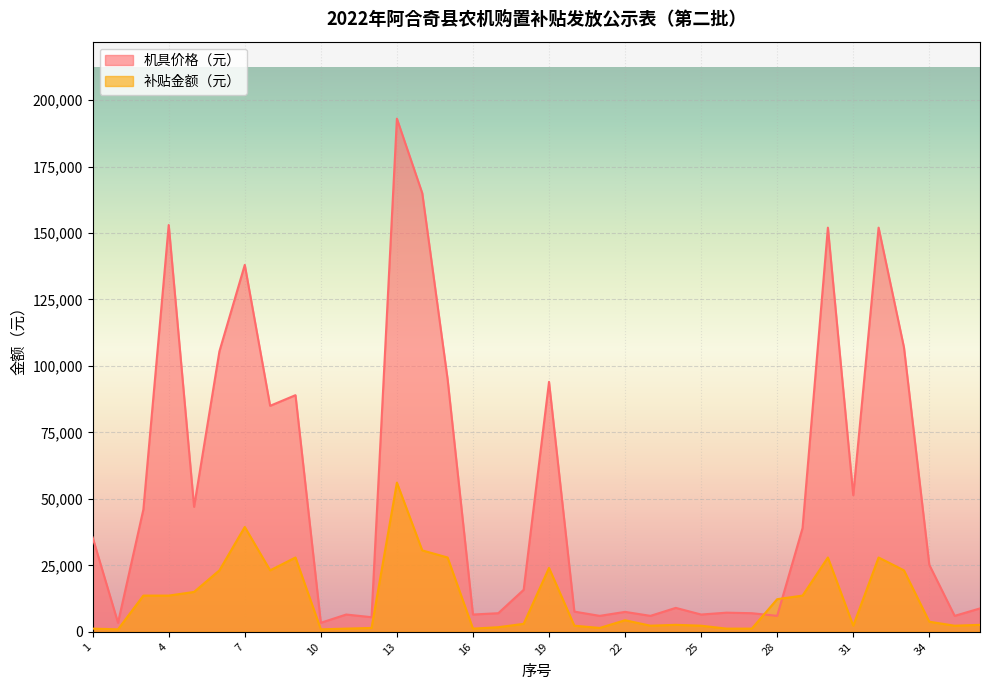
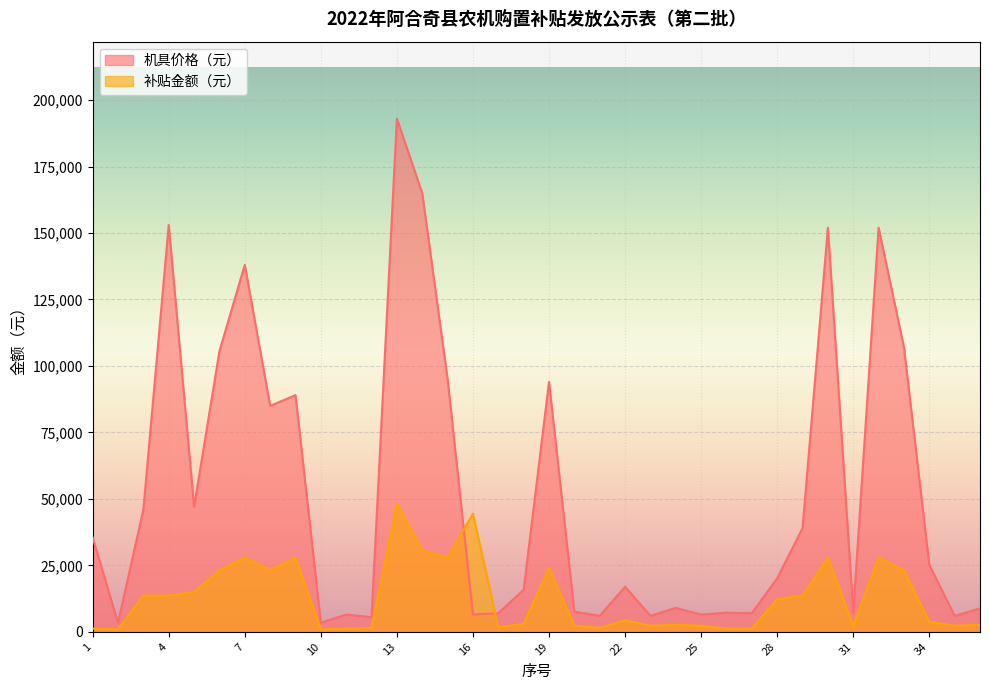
  {
    "机具价格（元）": {
      "1": "35,000",
      "4": "153,000",
      "7": "138,000",
      "10": "3,000",
      "13": "193,000",
      "16": "7,000",
      "19": "94,000",
-     "22": "8,000",
+     "22": "17,000",
      "25": "7,000",
-     "28": "6,000",
-     "31": "51,000",
+     "28": "20,000",
+     "31": "7,000",
      "34": "25,000"
    },
    "补贴金额（元）": {
      "1": "1,000",
      "4": "14,000",
-     "7": "39,000",
+     "7": "28,000",
      "10": "1,000",
-     "13": "56,000",
-     "16": "1,000",
+     "13": "48,000",
+     "16": "44,000",
      "19": "24,000",
      "22": "4,000",
      "25": "2,000",
      "28": "12,000",
      "31": "2,000",
      "34": "4,000"
    }
  }
